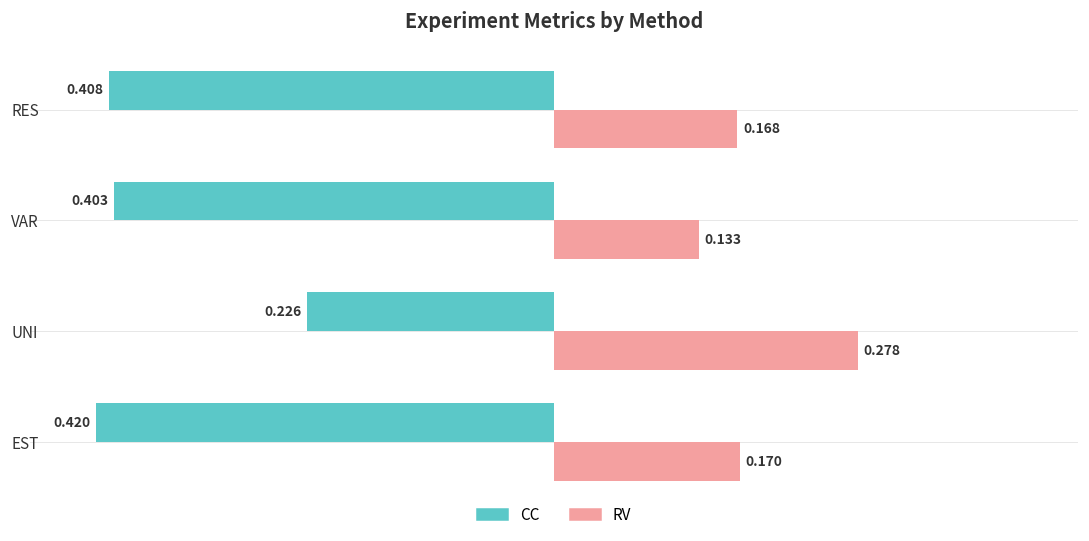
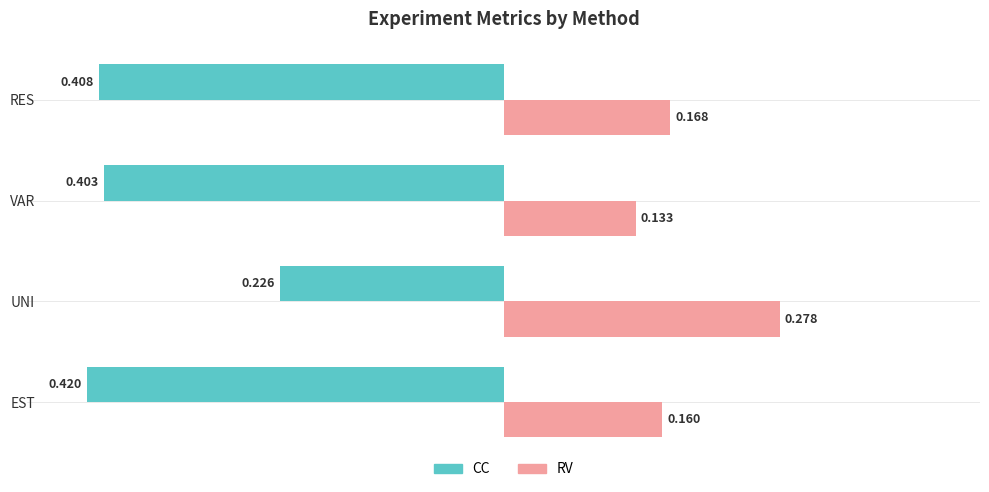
  {
    "RV": {
      "RES": 0.168,
      "VAR": 0.133,
      "UNI": 0.278,
-     "EST": 0.170
+     "EST": 0.160
    }
  }
